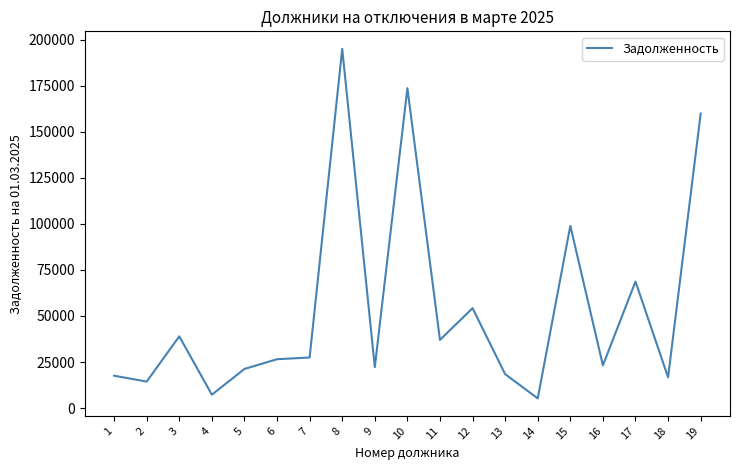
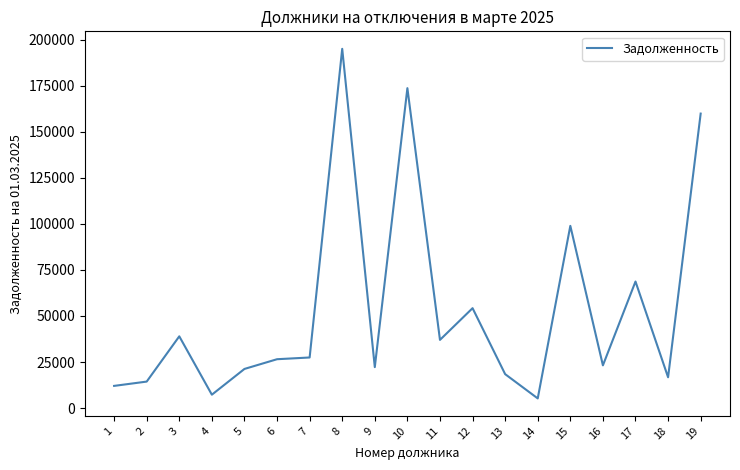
  {
-   "1": 18000,
+   "1": 12000,
    "2": 14000,
    "3": 39000,
    "4": 7000,
    "5": 21000,
    "6": 27000,
    "7": 27000,
    "8": 195000,
    "9": 22000,
    "10": 174000,
    "11": 37000,
    "12": 54000,
    "13": 18000,
    "14": 5000,
    "15": 99000,
    "16": 23000,
    "17": 69000,
    "18": 17000,
    "19": 160000
  }
